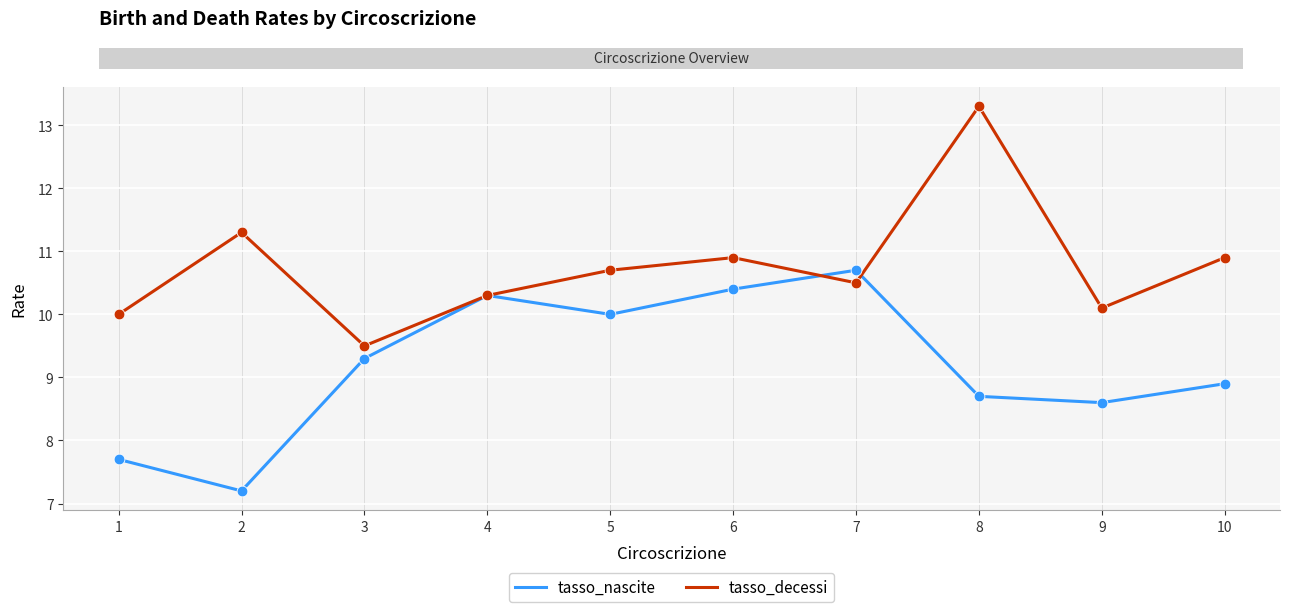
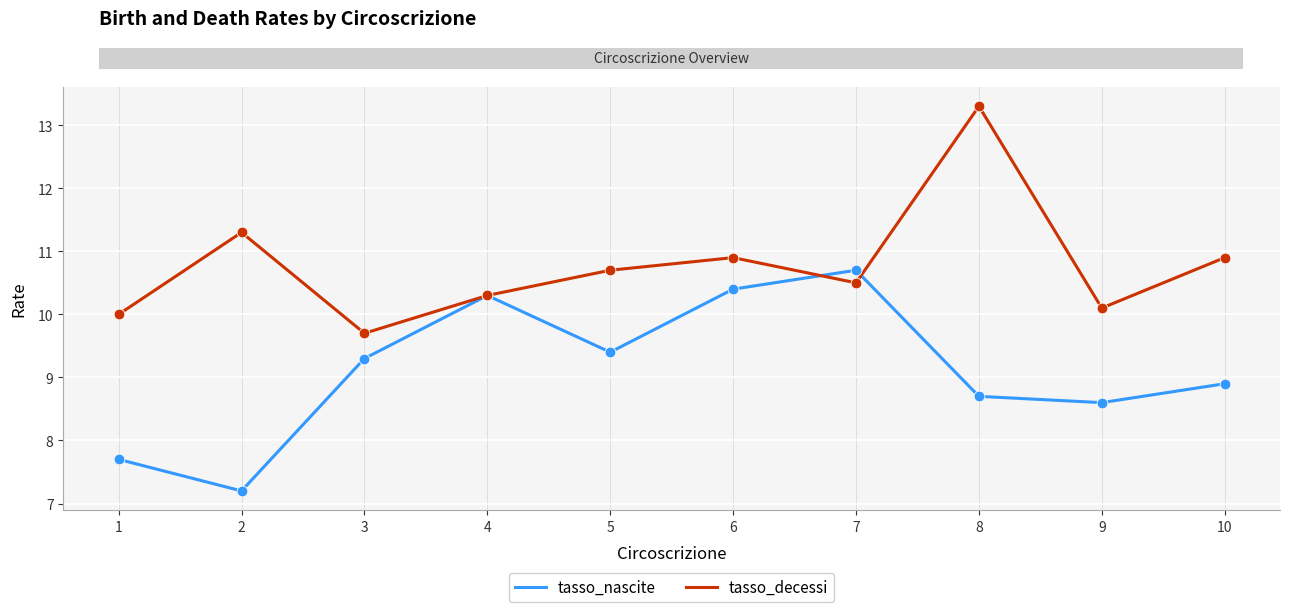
  {
    "tasso_nascite": {
      "1": 7.7,
      "2": 7.2,
      "3": 9.3,
-     "5": 10.0,
+     "5": 9.4,
      "6": 10.4,
      "7": 10.7,
      "8": 8.7,
      "9": 8.6,
      "10": 8.9
    },
    "tasso_decessi": {
      "1": 10.0,
      "2": 11.3,
-     "3": 9.5,
+     "3": 9.7,
      "5": 10.7,
      "6": 10.9,
      "7": 10.5,
      "8": 13.3,
      "9": 10.1,
      "10": 10.9
    }
  }
